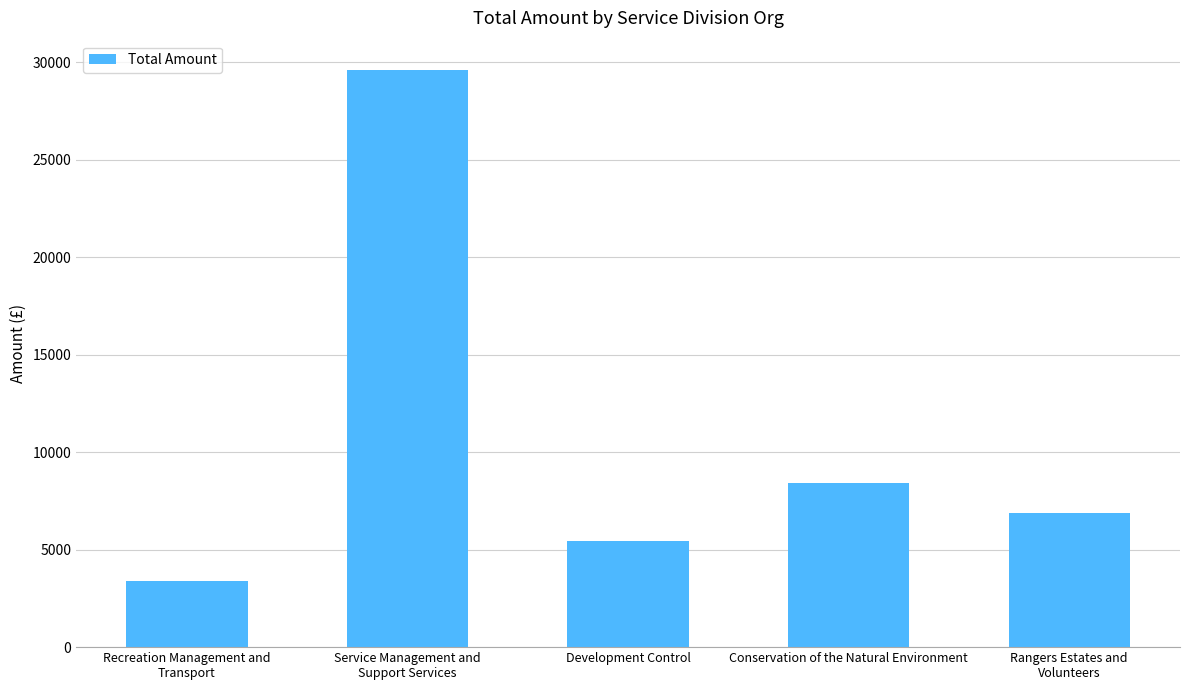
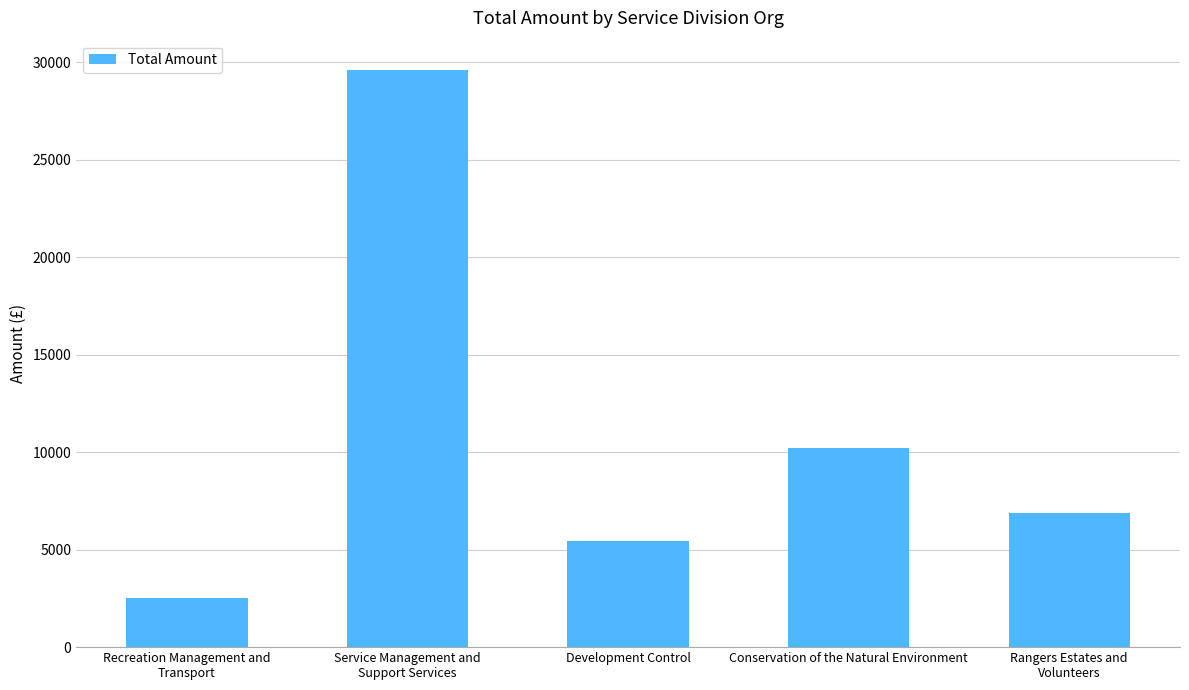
  {
-   "Recreation Management and Transport": 3400,
+   "Recreation Management and Transport": 2500,
    "Service Management and Support Services": 29600,
    "Development Control": 5400,
-   "Conservation of the Natural Environment": 8400,
+   "Conservation of the Natural Environment": 10200,
    "Rangers Estates and Volunteers": 6900
  }
